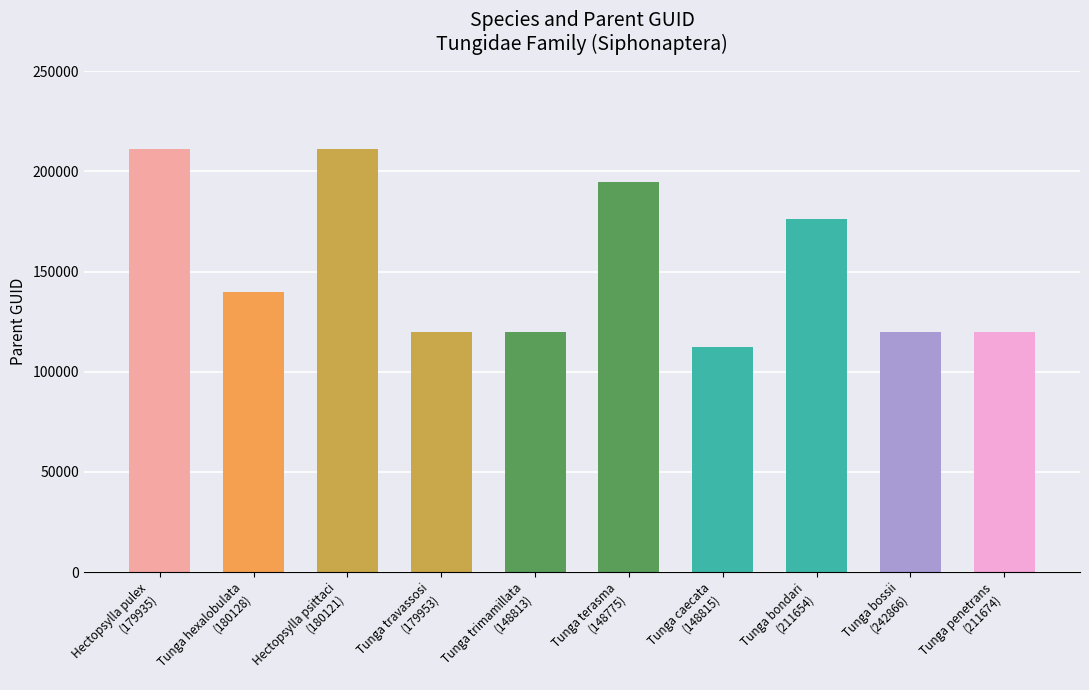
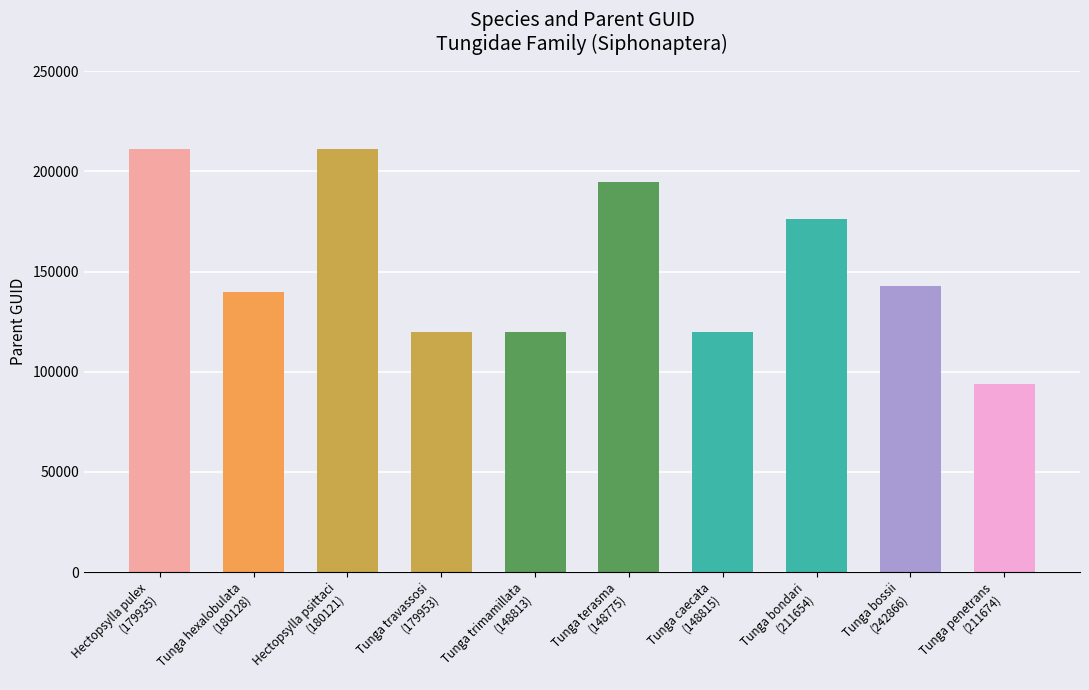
  {
    "Hectopsylla pulex (179935)": 211000,
    "Tunga hexalobulata (180128)": 140000,
    "Hectopsylla psittaci (180121)": 211000,
    "Tunga travassosi (179953)": 120000,
    "Tunga trimamillata (148813)": 120000,
    "Tunga terasma (148775)": 195000,
-   "Tunga caecata (148815)": 112000,
+   "Tunga caecata (148815)": 120000,
    "Tunga bondari (211654)": 176000,
-   "Tunga bossii (242866)": 120000,
-   "Tunga penetrans (211674)": 120000
+   "Tunga bossii (242866)": 143000,
+   "Tunga penetrans (211674)": 94000
  }
